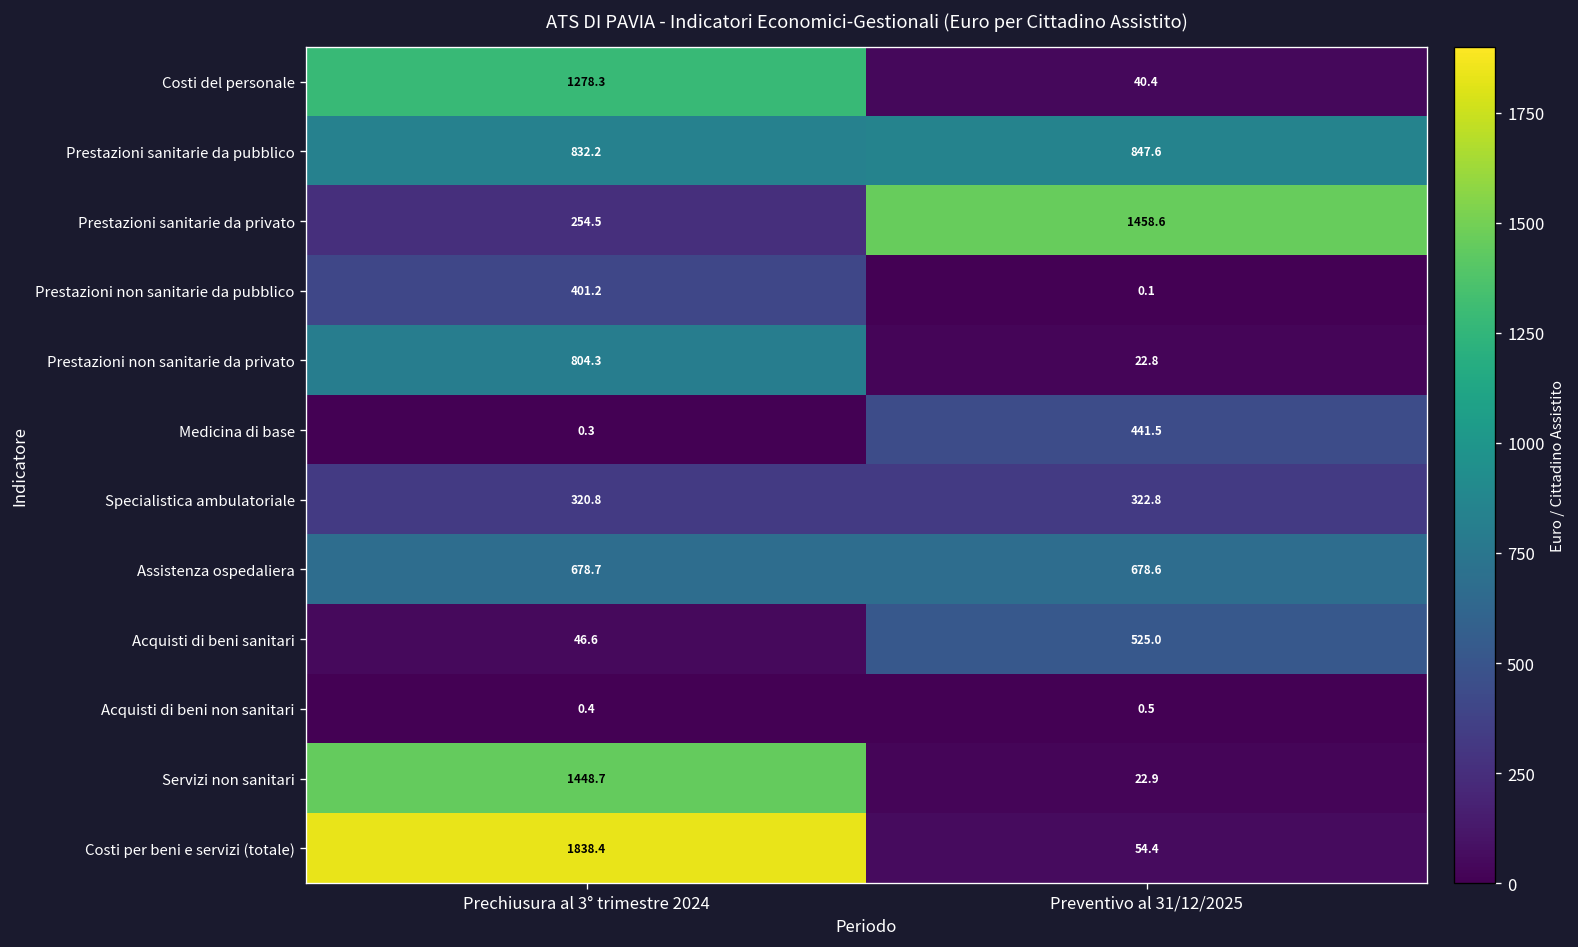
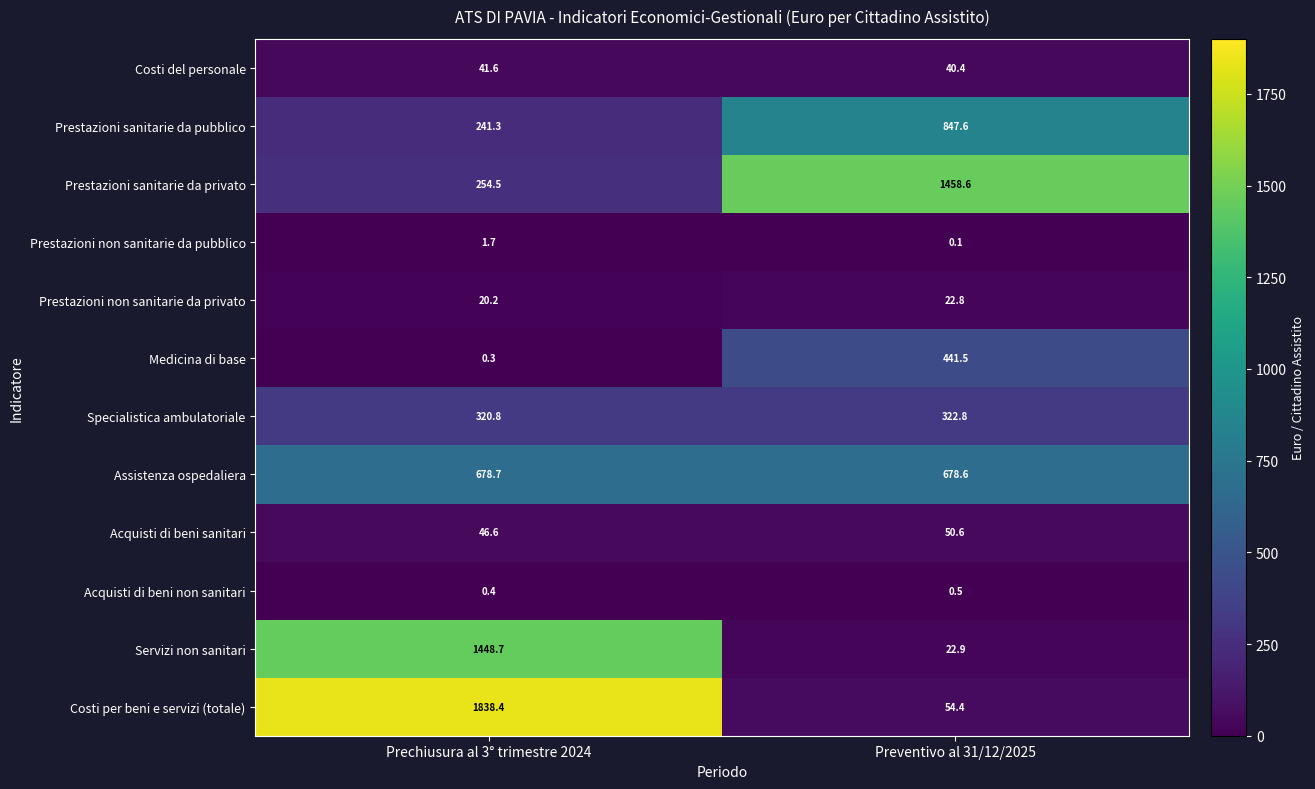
  {
    "Costi del personale": {
-     "Prechiusura al 3° trimestre 2024": 1278.3,
+     "Prechiusura al 3° trimestre 2024": 41.6,
      "Preventivo al 31/12/2025": 40.4
    },
    "Prestazioni sanitarie da pubblico": {
-     "Prechiusura al 3° trimestre 2024": 832.2,
+     "Prechiusura al 3° trimestre 2024": 241.3,
      "Preventivo al 31/12/2025": 847.6
    },
    "Prestazioni sanitarie da privato": {
      "Prechiusura al 3° trimestre 2024": 254.5,
      "Preventivo al 31/12/2025": 1458.6
    },
    "Prestazioni non sanitarie da pubblico": {
-     "Prechiusura al 3° trimestre 2024": 401.2,
+     "Prechiusura al 3° trimestre 2024": 1.7,
      "Preventivo al 31/12/2025": 0.1
    },
    "Prestazioni non sanitarie da privato": {
-     "Prechiusura al 3° trimestre 2024": 804.3,
+     "Prechiusura al 3° trimestre 2024": 20.2,
      "Preventivo al 31/12/2025": 22.8
    },
    "Medicina di base": {
      "Prechiusura al 3° trimestre 2024": 0.3,
      "Preventivo al 31/12/2025": 441.5
    },
    "Specialistica ambulatoriale": {
      "Prechiusura al 3° trimestre 2024": 320.8,
      "Preventivo al 31/12/2025": 322.8
    },
    "Assistenza ospedaliera": {
      "Prechiusura al 3° trimestre 2024": 678.7,
      "Preventivo al 31/12/2025": 678.6
    },
    "Acquisti di beni sanitari": {
      "Prechiusura al 3° trimestre 2024": 46.6,
-     "Preventivo al 31/12/2025": 525.0
+     "Preventivo al 31/12/2025": 50.6
    },
    "Acquisti di beni non sanitari": {
      "Prechiusura al 3° trimestre 2024": 0.4,
      "Preventivo al 31/12/2025": 0.5
    },
    "Servizi non sanitari": {
      "Prechiusura al 3° trimestre 2024": 1448.7,
      "Preventivo al 31/12/2025": 22.9
    },
    "Costi per beni e servizi (totale)": {
      "Prechiusura al 3° trimestre 2024": 1838.4,
      "Preventivo al 31/12/2025": 54.4
    }
  }
